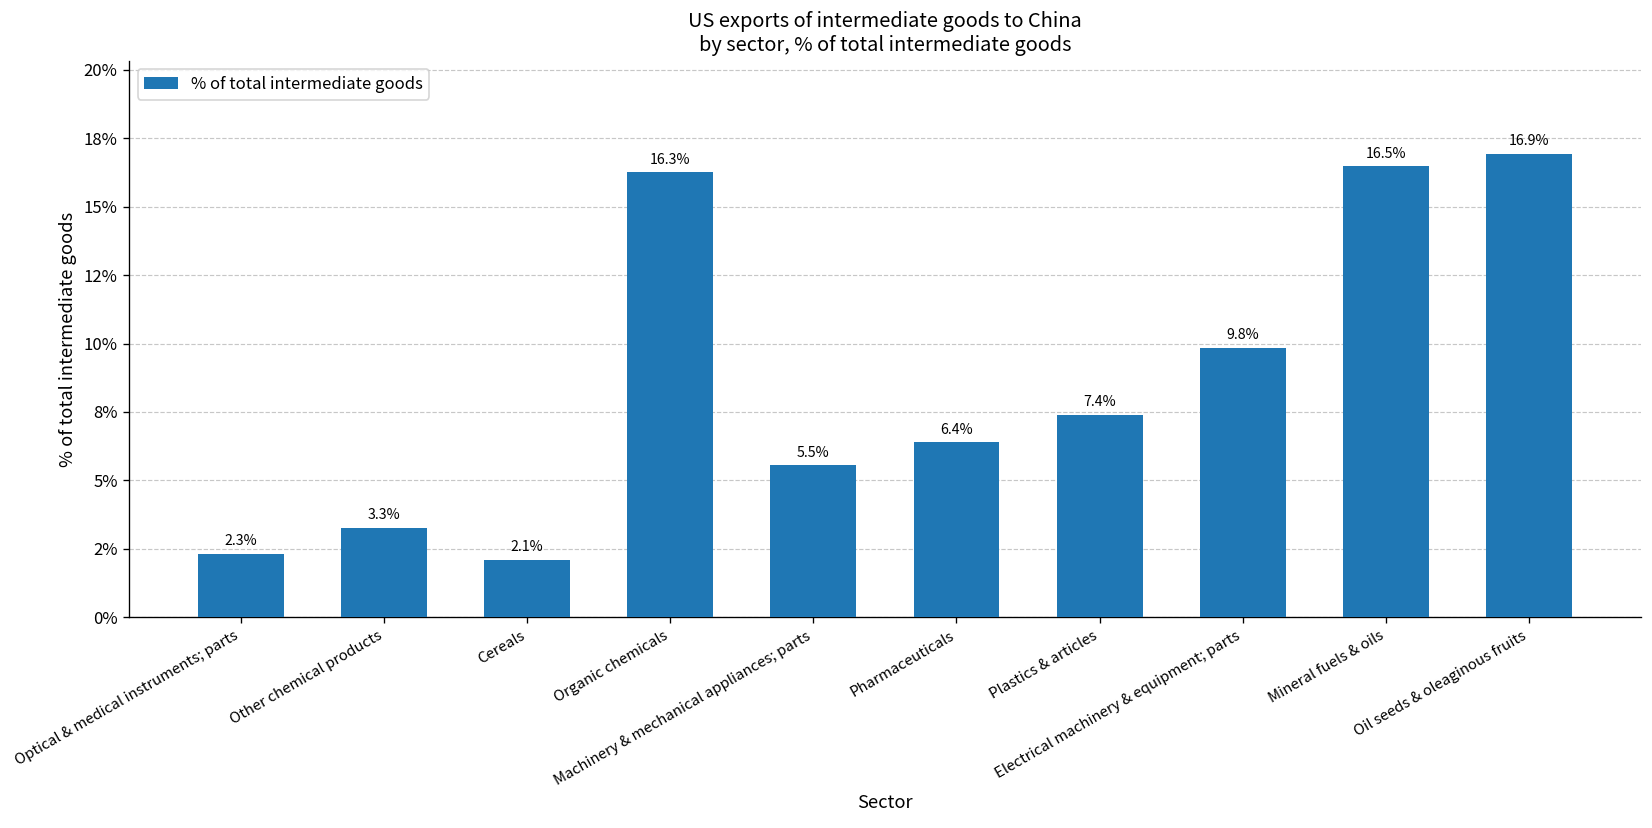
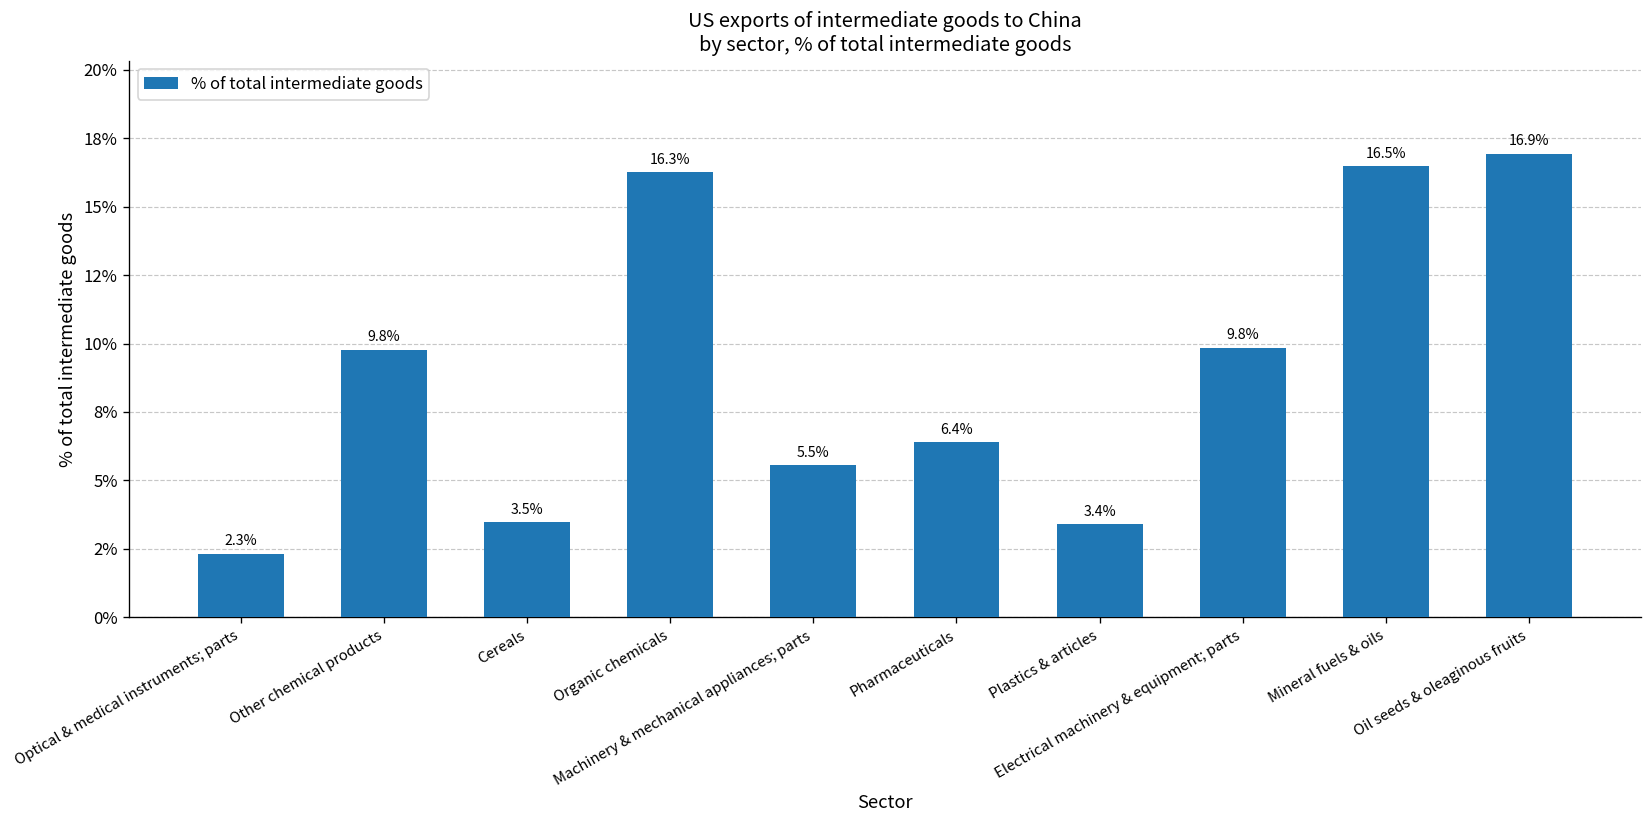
  {
    "Optical & medical instruments; parts": "2.3%",
-   "Other chemical products": "3.3%",
-   "Cereals": "2.1%",
+   "Other chemical products": "9.8%",
+   "Cereals": "3.5%",
    "Organic chemicals": "16.3%",
    "Machinery & mechanical appliances; parts": "5.5%",
    "Pharmaceuticals": "6.4%",
-   "Plastics & articles": "7.4%",
+   "Plastics & articles": "3.4%",
    "Electrical machinery & equipment; parts": "9.8%",
    "Mineral fuels & oils": "16.5%",
    "Oil seeds & oleaginous fruits": "16.9%"
  }
